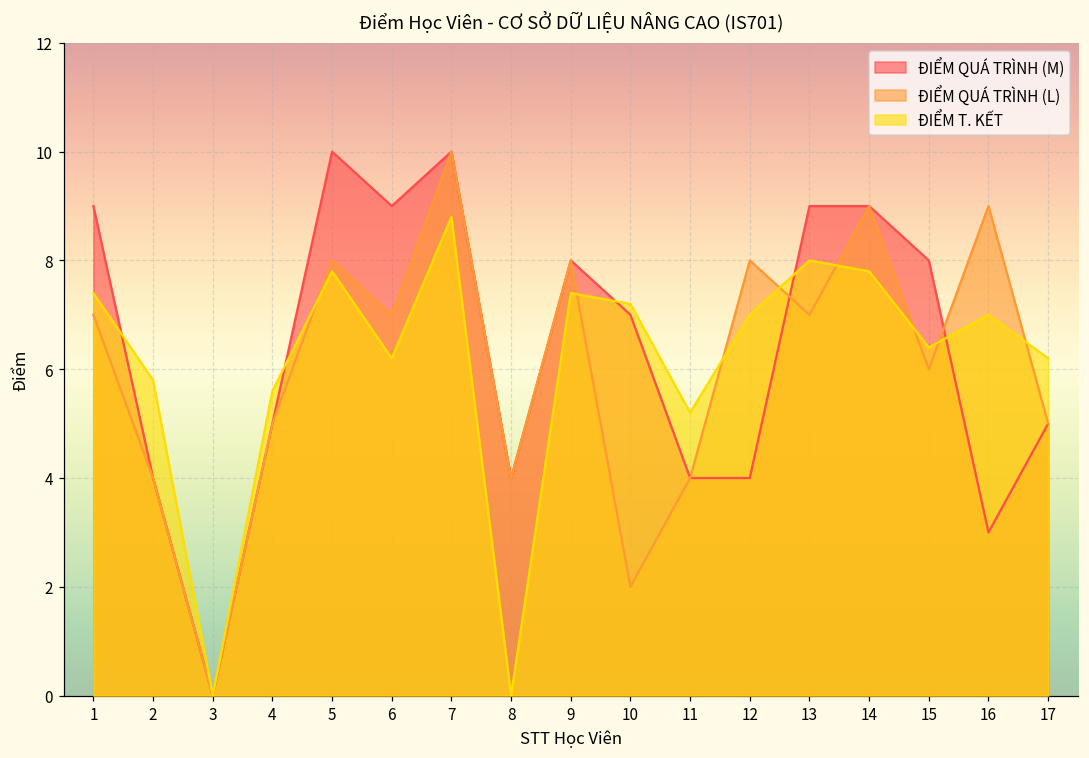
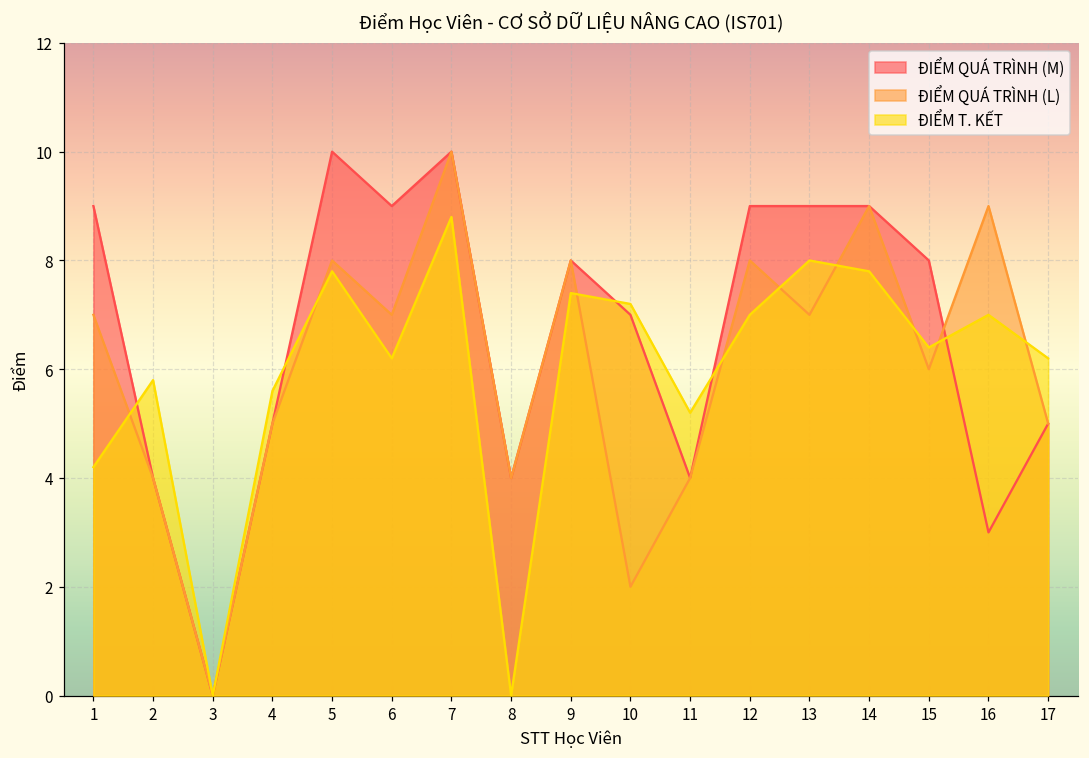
  {
    "ĐIỂM QUÁ TRÌNH (M)": {
      "1": 9,
      "5": 10,
      "6": 9,
      "10": 7,
-     "12": 4,
+     "12": 9,
      "13": 9,
      "15": 8,
      "16": 3
    },
    "ĐIỂM QUÁ TRÌNH (L)": {
      "1": 7.0,
      "5": 8.0,
      "6": 7.0,
      "10": 2.0,
      "12": 8.0,
      "13": 7.0,
      "15": 6.0,
      "16": 9.0
    },
    "ĐIỂM T. KẾT": {
-     "1": 7.4,
+     "1": 4.2,
      "2": 5.8,
      "4": 5.6,
      "5": 7.8,
      "6": 6.2,
      "7": 8.8,
      "8": 0.0,
      "9": 7.4,
      "10": 7.2,
      "11": 5.2,
      "12": 7.0,
      "13": 8.0,
      "14": 7.8,
      "15": 6.4,
      "16": 7.0,
      "17": 6.2
    }
  }
